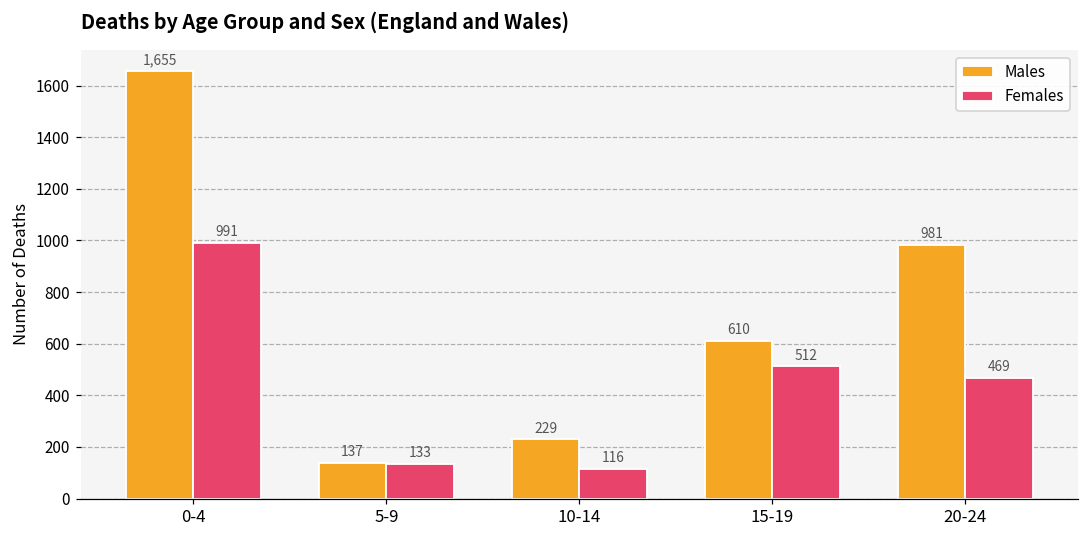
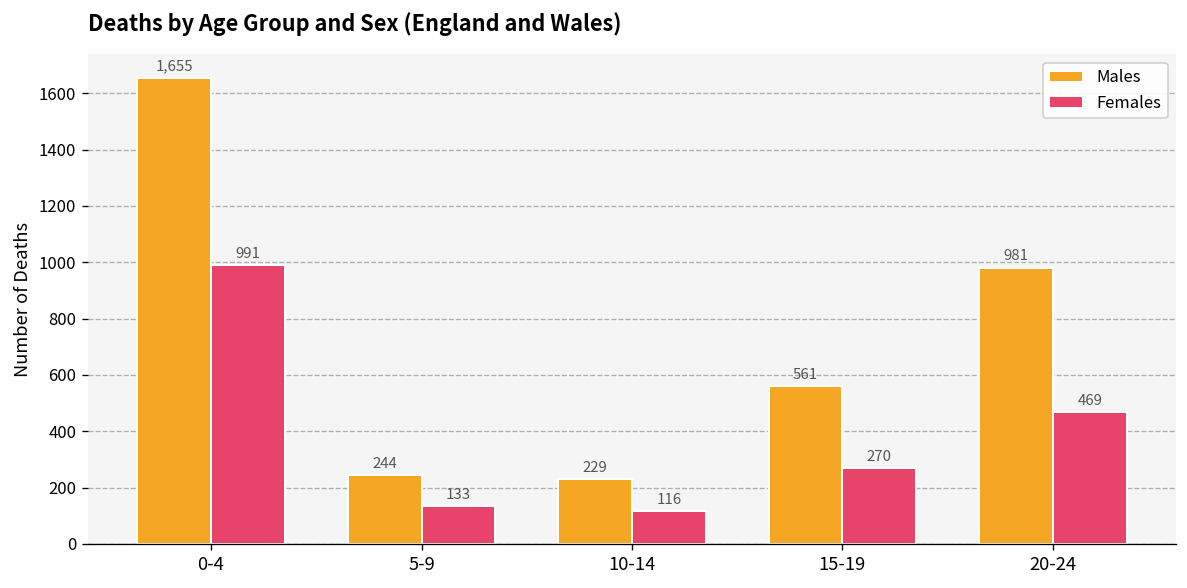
  {
    "Males": {
      "0-4": "1,655",
-     "5-9": "137",
+     "5-9": "244",
      "10-14": "229",
-     "15-19": "610",
+     "15-19": "561",
      "20-24": "981"
    },
    "Females": {
      "0-4": "991",
      "5-9": "133",
      "10-14": "116",
-     "15-19": "512",
+     "15-19": "270",
      "20-24": "469"
    }
  }
